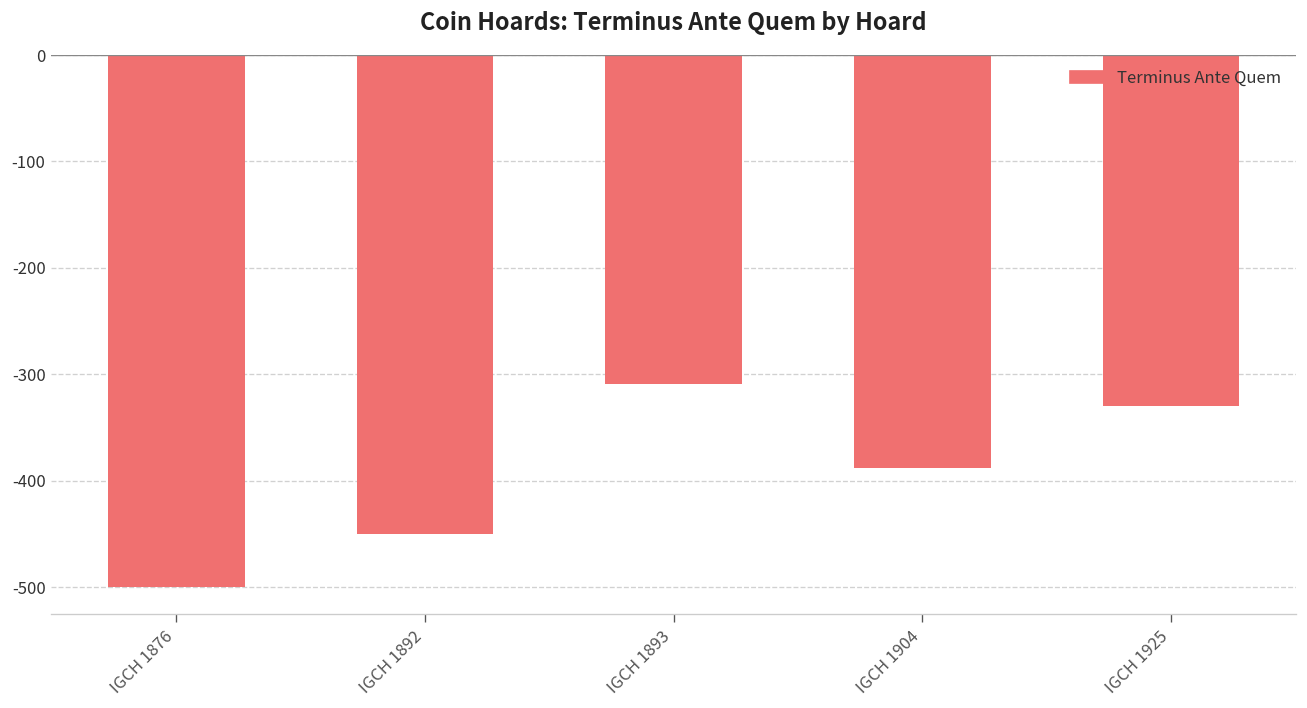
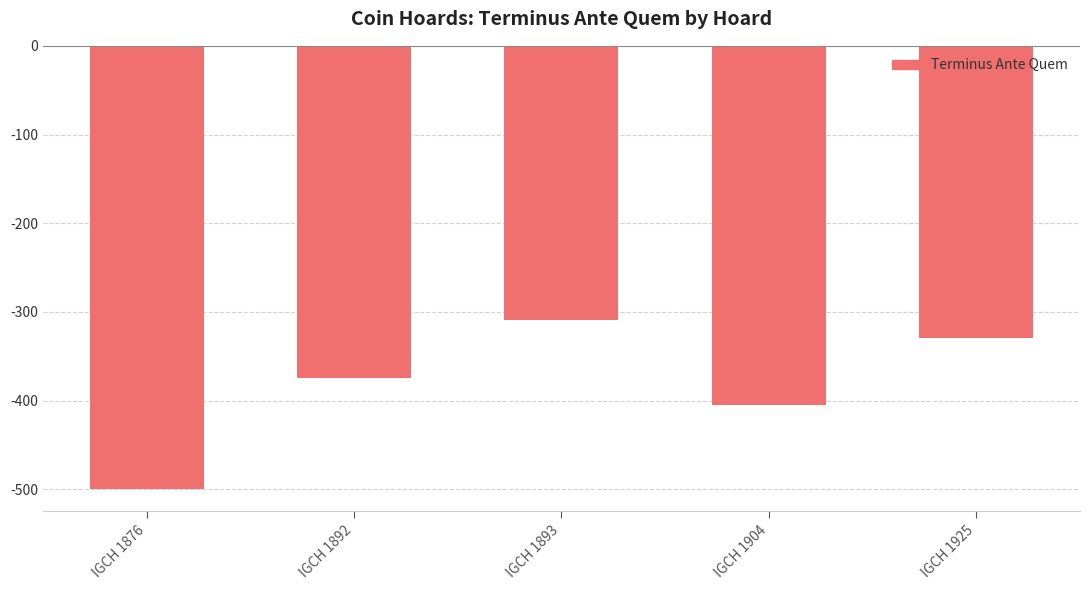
  {
    "IGCH 1876": -500,
-   "IGCH 1892": -450,
+   "IGCH 1892": -380,
    "IGCH 1893": -310,
-   "IGCH 1904": -390,
+   "IGCH 1904": -410,
    "IGCH 1925": -330
  }
